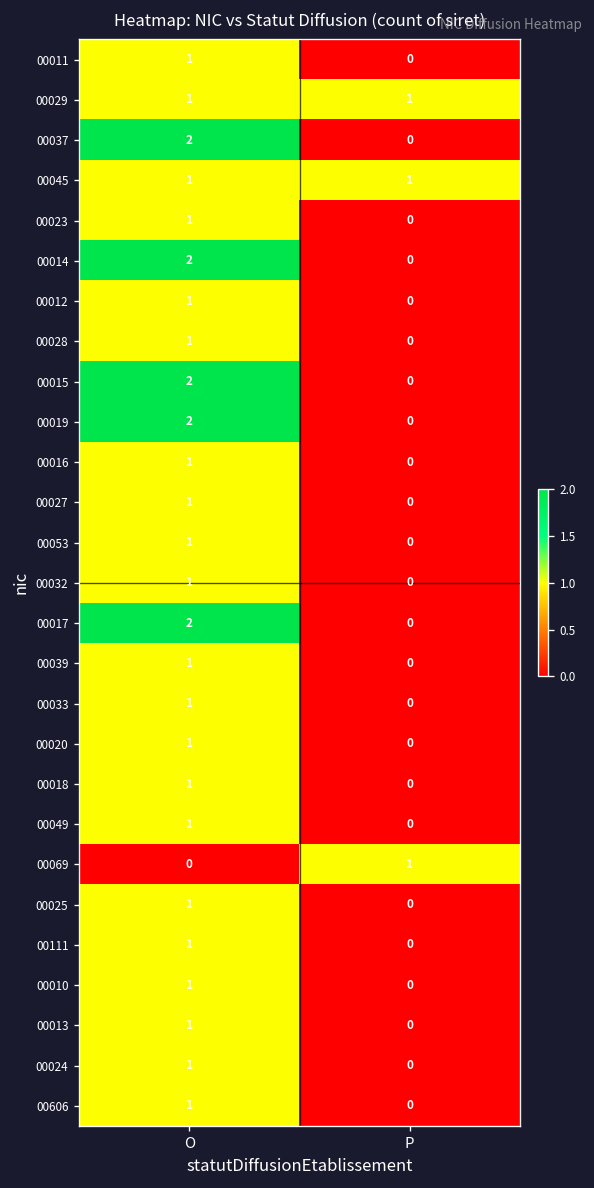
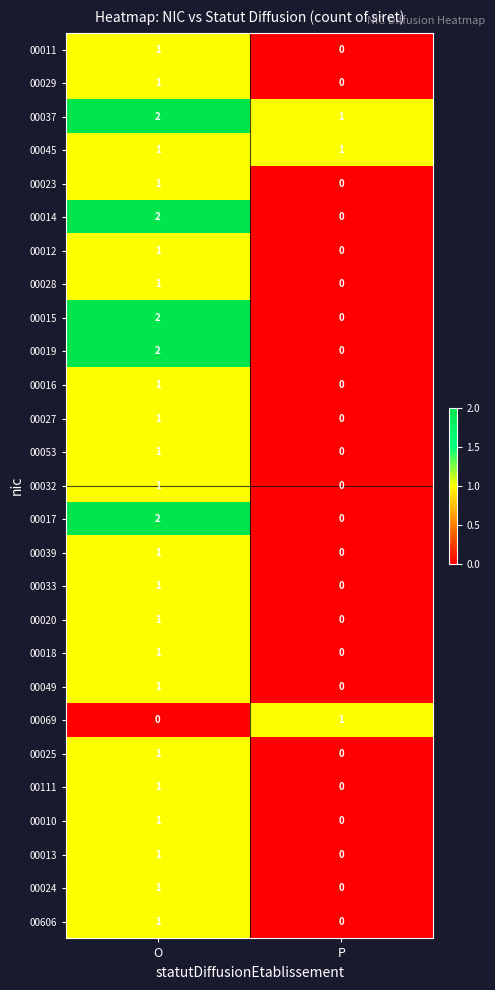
  {
    "00011": {
      "O": 1,
      "P": 0
    },
    "00029": {
      "O": 1,
-     "P": 1
+     "P": 0
    },
    "00037": {
      "O": 2,
-     "P": 0
+     "P": 1
    },
    "00045": {
      "O": 1,
      "P": 1
    },
    "00023": {
      "O": 1,
      "P": 0
    },
    "00014": {
      "O": 2,
      "P": 0
    },
    "00012": {
      "O": 1,
      "P": 0
    },
    "00028": {
      "O": 1,
      "P": 0
    },
    "00015": {
      "O": 2,
      "P": 0
    },
    "00019": {
      "O": 2,
      "P": 0
    },
    "00016": {
      "O": 1,
      "P": 0
    },
    "00027": {
      "O": 1,
      "P": 0
    },
    "00053": {
      "O": 1,
      "P": 0
    },
    "00032": {
      "O": 1,
      "P": 0
    },
    "00017": {
      "O": 2,
      "P": 0
    },
    "00039": {
      "O": 1,
      "P": 0
    },
    "00033": {
      "O": 1,
      "P": 0
    },
    "00020": {
      "O": 1,
      "P": 0
    },
    "00018": {
      "O": 1,
      "P": 0
    },
    "00049": {
      "O": 1,
      "P": 0
    },
    "00069": {
      "O": 0,
      "P": 1
    },
    "00025": {
      "O": 1,
      "P": 0
    },
    "00111": {
      "O": 1,
      "P": 0
    },
    "00010": {
      "O": 1,
      "P": 0
    },
    "00013": {
      "O": 1,
      "P": 0
    },
    "00024": {
      "O": 1,
      "P": 0
    },
    "00606": {
      "O": 1,
      "P": 0
    }
  }
